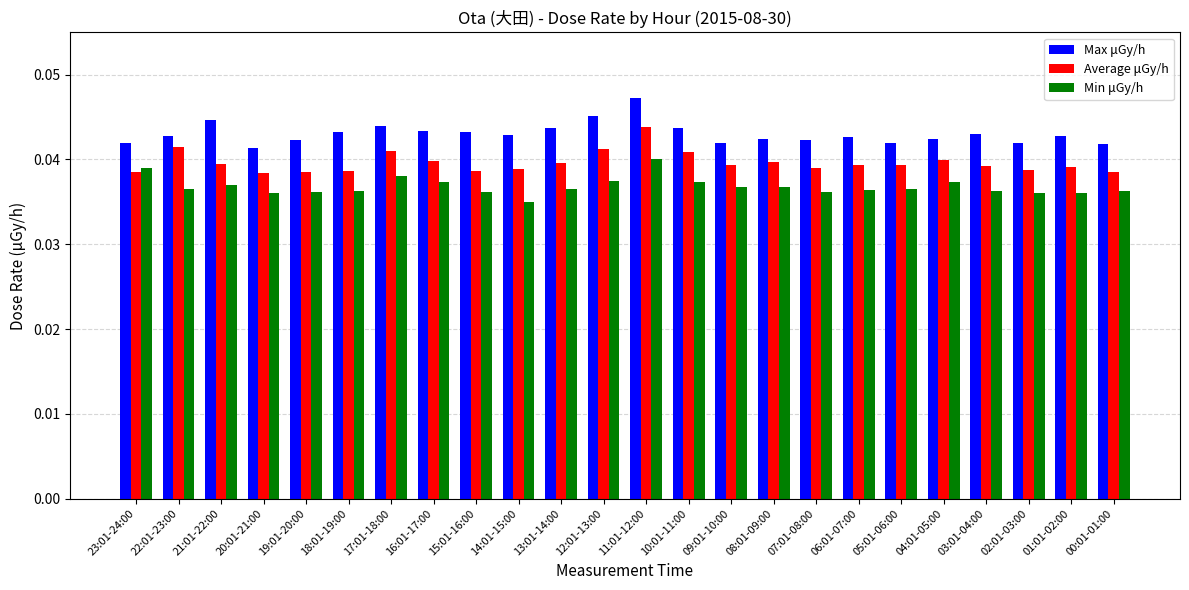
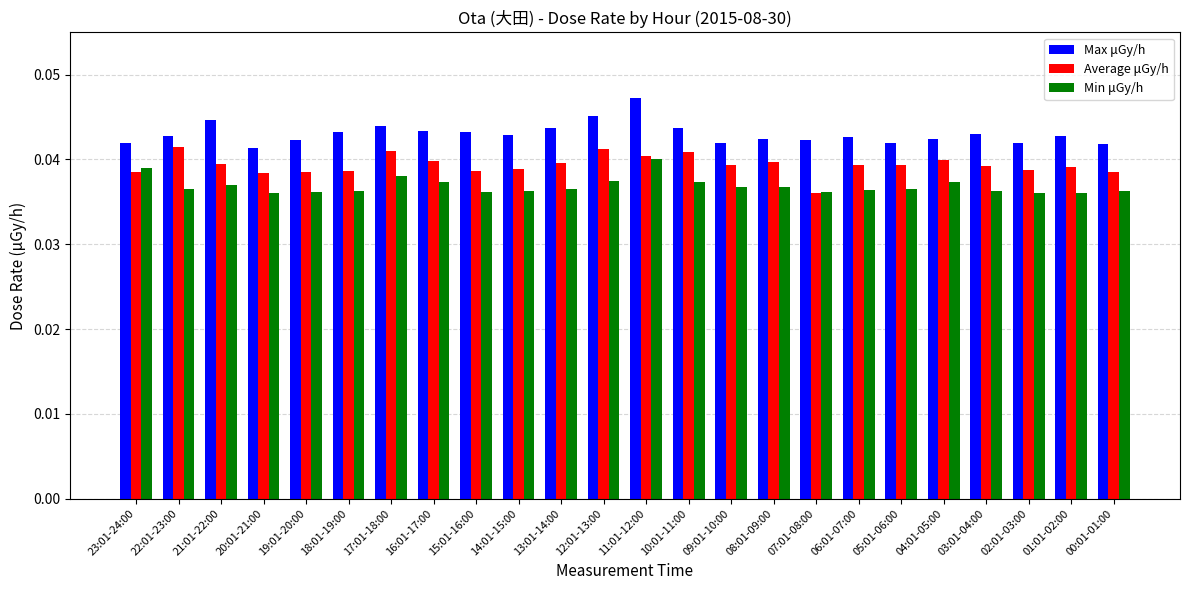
  {
    "Max μGy/h": {
      "23:01-24:00": 0.042,
      "22:01-23:00": 0.043,
      "21:01-22:00": 0.045,
      "20:01-21:00": 0.041,
      "19:01-20:00": 0.042,
      "18:01-19:00": 0.043,
      "17:01-18:00": 0.044,
      "16:01-17:00": 0.043,
      "15:01-16:00": 0.043,
      "14:01-15:00": 0.043,
      "13:01-14:00": 0.044,
      "12:01-13:00": 0.045,
      "11:01-12:00": 0.047,
      "10:01-11:00": 0.044,
      "09:01-10:00": 0.042,
      "08:01-09:00": 0.042,
      "07:01-08:00": 0.042,
      "06:01-07:00": 0.043,
      "05:01-06:00": 0.042,
      "04:01-05:00": 0.042,
      "03:01-04:00": 0.043,
      "02:01-03:00": 0.042,
      "01:01-02:00": 0.043,
      "00:01-01:00": 0.042
    },
    "Average μGy/h": {
      "23:01-24:00": 0.039,
      "22:01-23:00": 0.042,
      "21:01-22:00": 0.040,
      "20:01-21:00": 0.038,
      "19:01-20:00": 0.039,
      "18:01-19:00": 0.039,
      "17:01-18:00": 0.041,
      "16:01-17:00": 0.040,
      "15:01-16:00": 0.039,
      "14:01-15:00": 0.039,
      "13:01-14:00": 0.040,
      "12:01-13:00": 0.041,
-     "11:01-12:00": 0.044,
+     "11:01-12:00": 0.040,
      "10:01-11:00": 0.041,
      "09:01-10:00": 0.039,
      "08:01-09:00": 0.040,
-     "07:01-08:00": 0.039,
+     "07:01-08:00": 0.036,
      "06:01-07:00": 0.039,
      "05:01-06:00": 0.039,
      "04:01-05:00": 0.040,
      "03:01-04:00": 0.039,
      "02:01-03:00": 0.039,
      "01:01-02:00": 0.039,
      "00:01-01:00": 0.039
    },
    "Min μGy/h": {
      "23:01-24:00": 0.039,
      "22:01-23:00": 0.037,
      "21:01-22:00": 0.037,
      "20:01-21:00": 0.036,
      "19:01-20:00": 0.036,
      "18:01-19:00": 0.036,
      "17:01-18:00": 0.038,
      "16:01-17:00": 0.037,
      "15:01-16:00": 0.036,
-     "14:01-15:00": 0.035,
+     "14:01-15:00": 0.036,
      "13:01-14:00": 0.037,
      "12:01-13:00": 0.038,
      "11:01-12:00": 0.040,
      "10:01-11:00": 0.037,
      "09:01-10:00": 0.037,
      "08:01-09:00": 0.037,
      "07:01-08:00": 0.036,
      "06:01-07:00": 0.036,
      "05:01-06:00": 0.037,
      "04:01-05:00": 0.037,
      "03:01-04:00": 0.036,
      "02:01-03:00": 0.036,
      "01:01-02:00": 0.036,
      "00:01-01:00": 0.036
    }
  }
